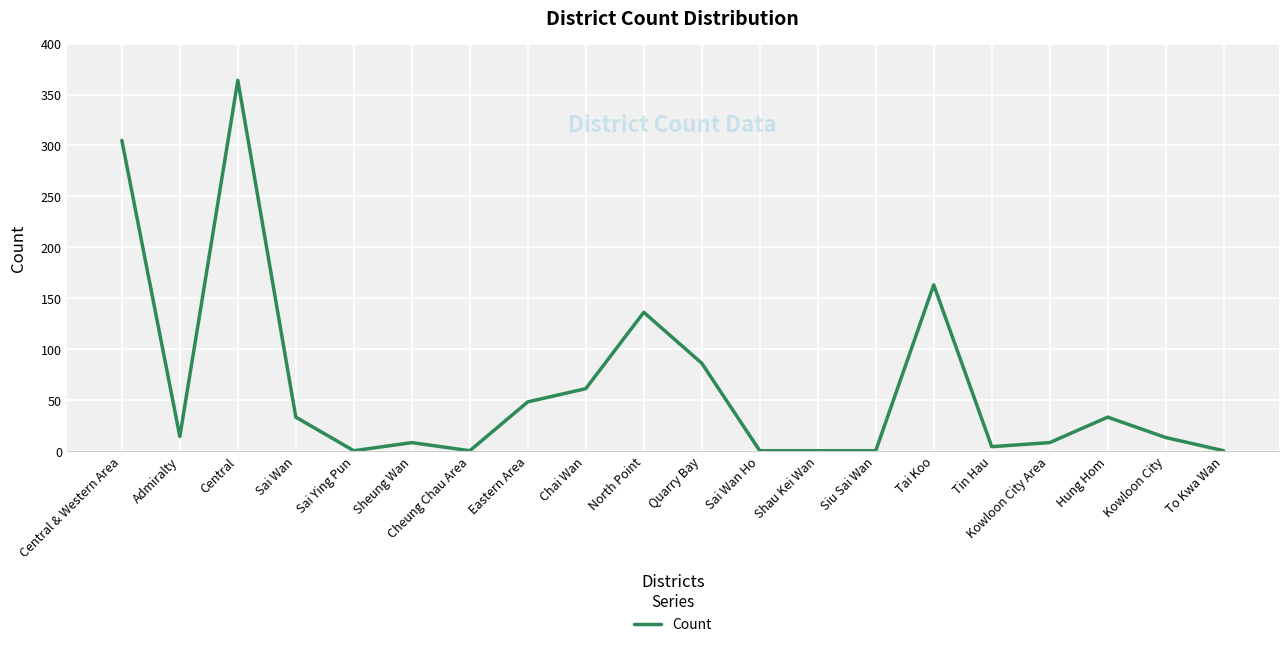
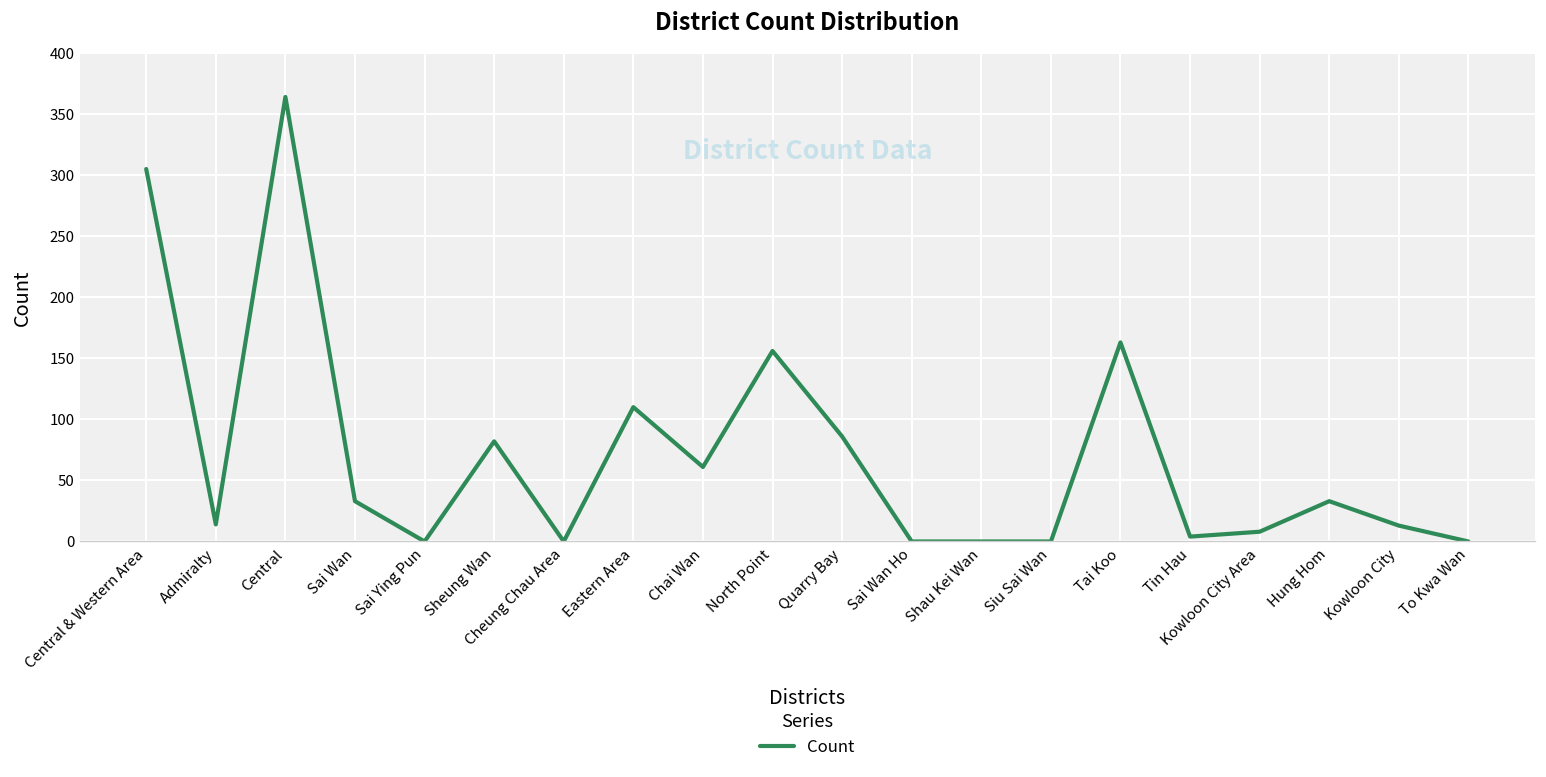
  {
    "Central & Western Area": 305,
    "Admiralty": 14,
    "Central": 364,
    "Sai Wan": 33,
    "Sai Ying Pun": 0,
-   "Sheung Wan": 8,
+   "Sheung Wan": 82,
    "Cheung Chau Area": 0,
-   "Eastern Area": 48,
+   "Eastern Area": 110,
    "Chai Wan": 61,
-   "North Point": 136,
+   "North Point": 156,
    "Quarry Bay": 86,
    "Sai Wan Ho": 0,
    "Shau Kei Wan": 0,
    "Siu Sai Wan": 0,
    "Tai Koo": 163,
    "Tin Hau": 4,
    "Kowloon City Area": 8,
    "Hung Hom": 33,
    "Kowloon City": 13,
    "To Kwa Wan": 0
  }
